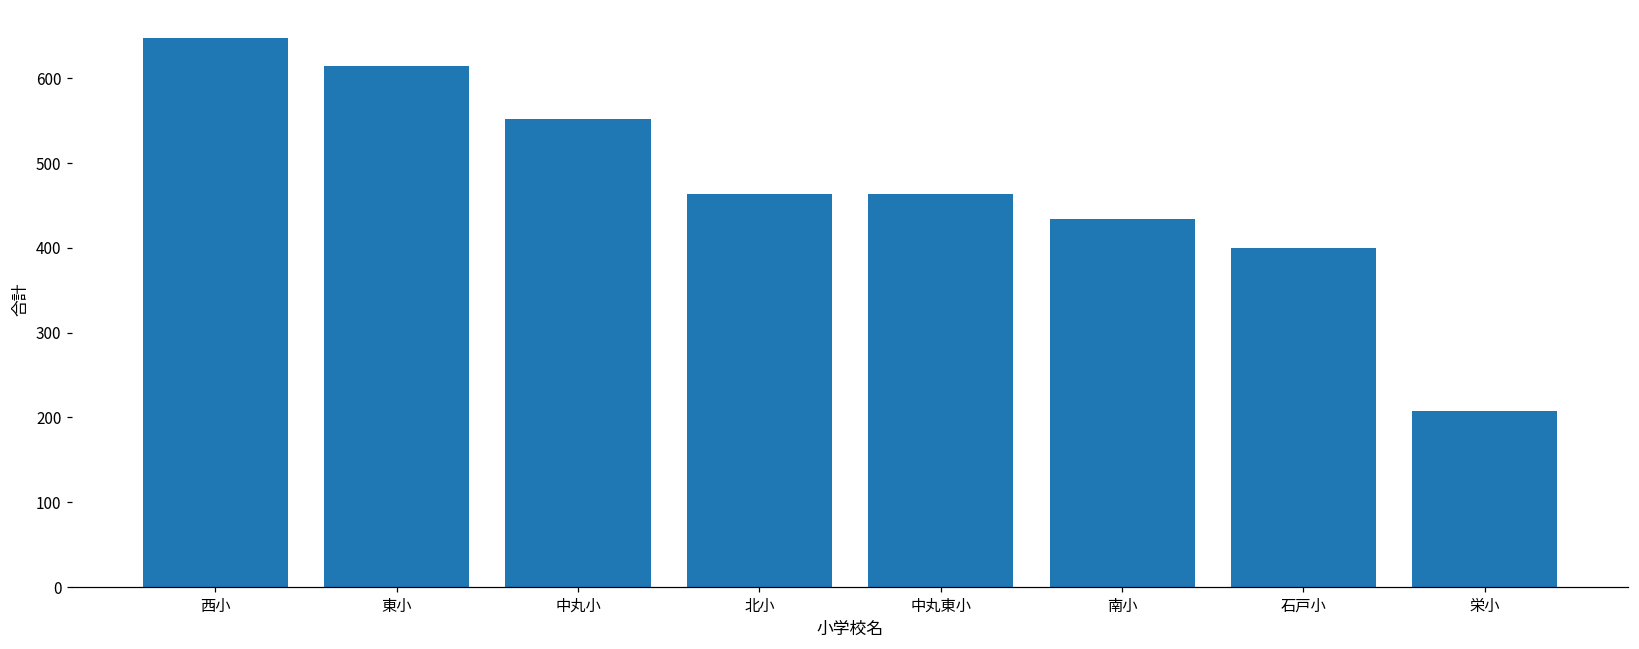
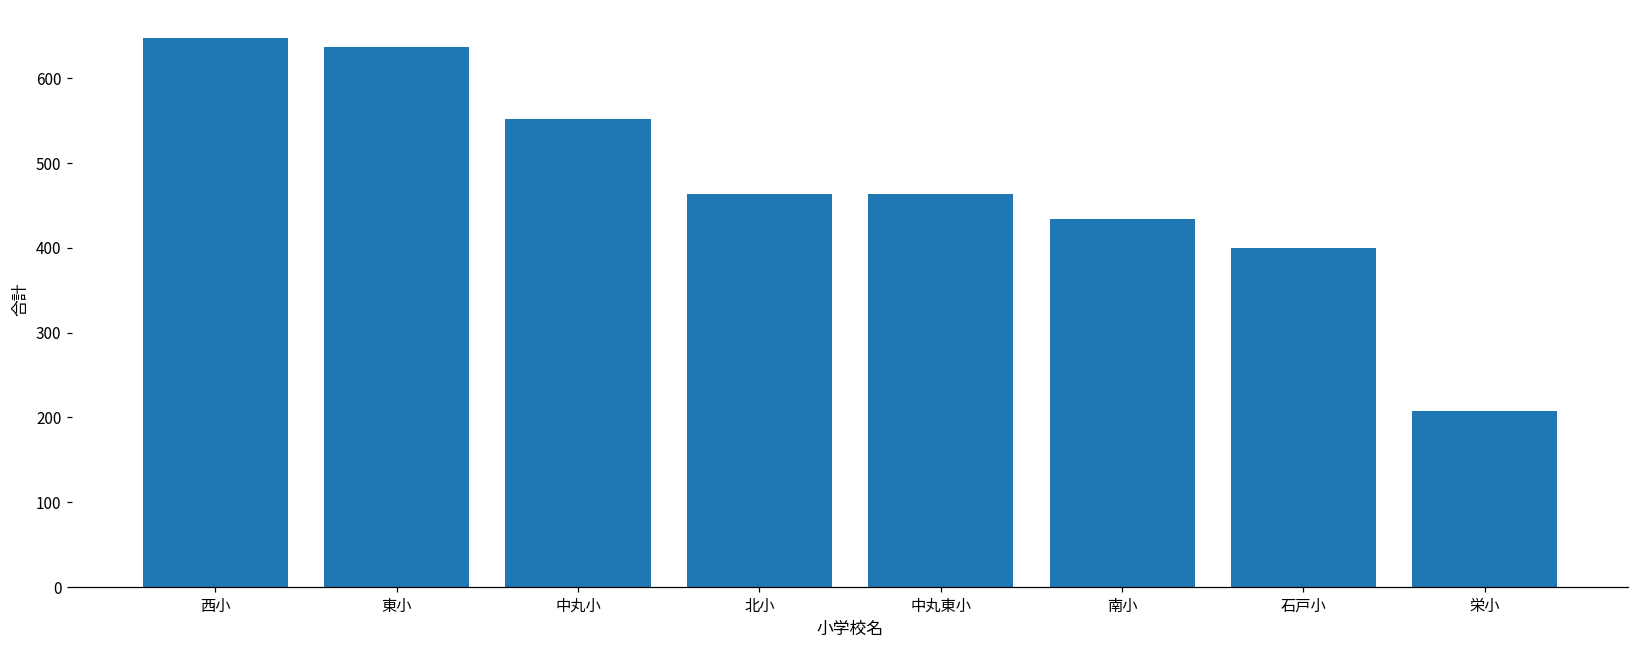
  {
    "西小": 650,
-   "東小": 610,
+   "東小": 640,
    "中丸小": 550,
    "北小": 460,
    "中丸東小": 460,
    "南小": 430,
    "石戸小": 400,
    "栄小": 210
  }
